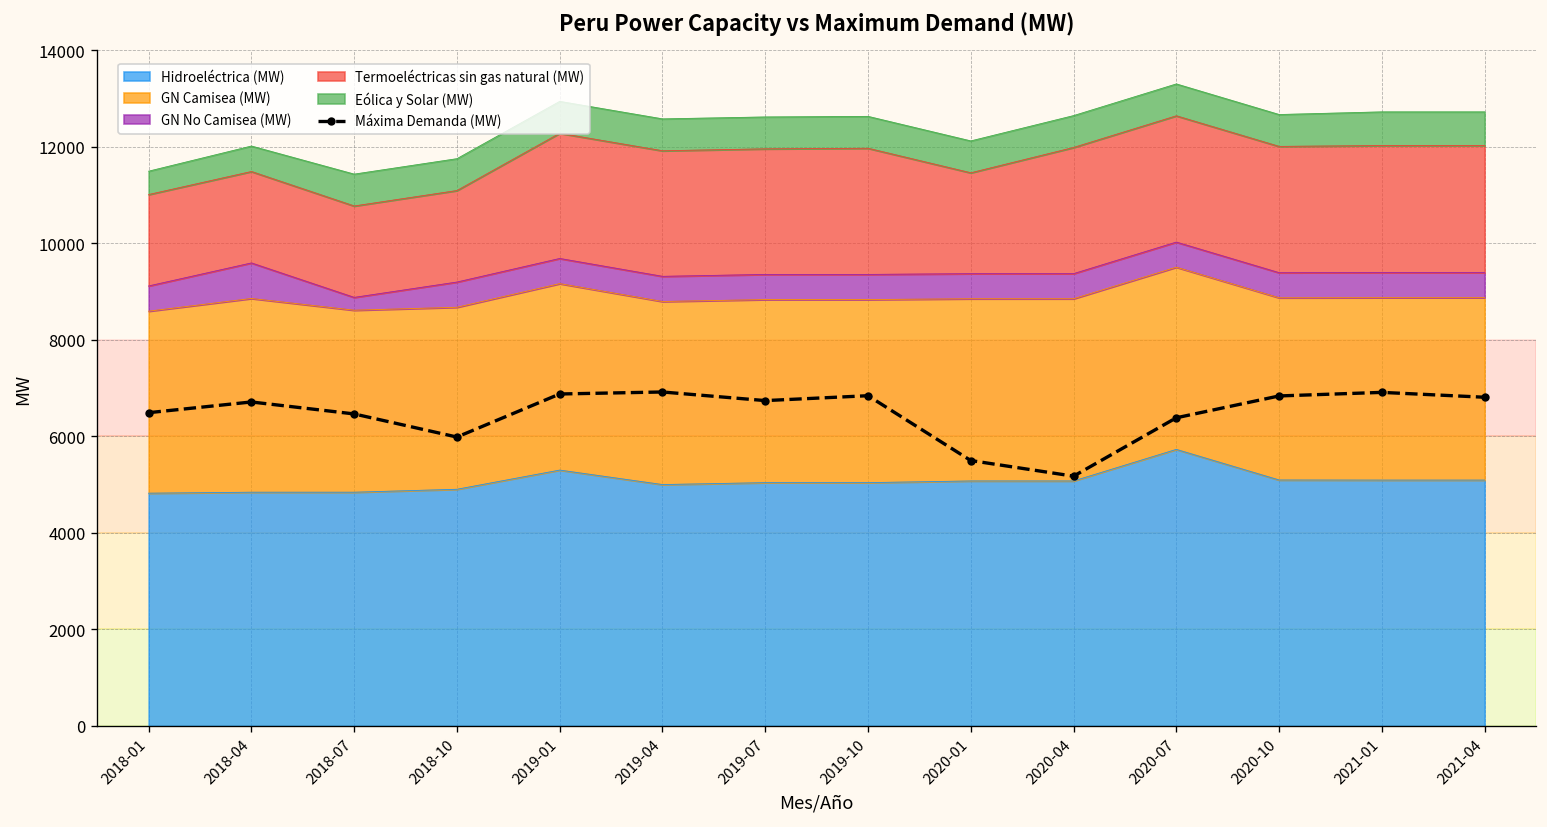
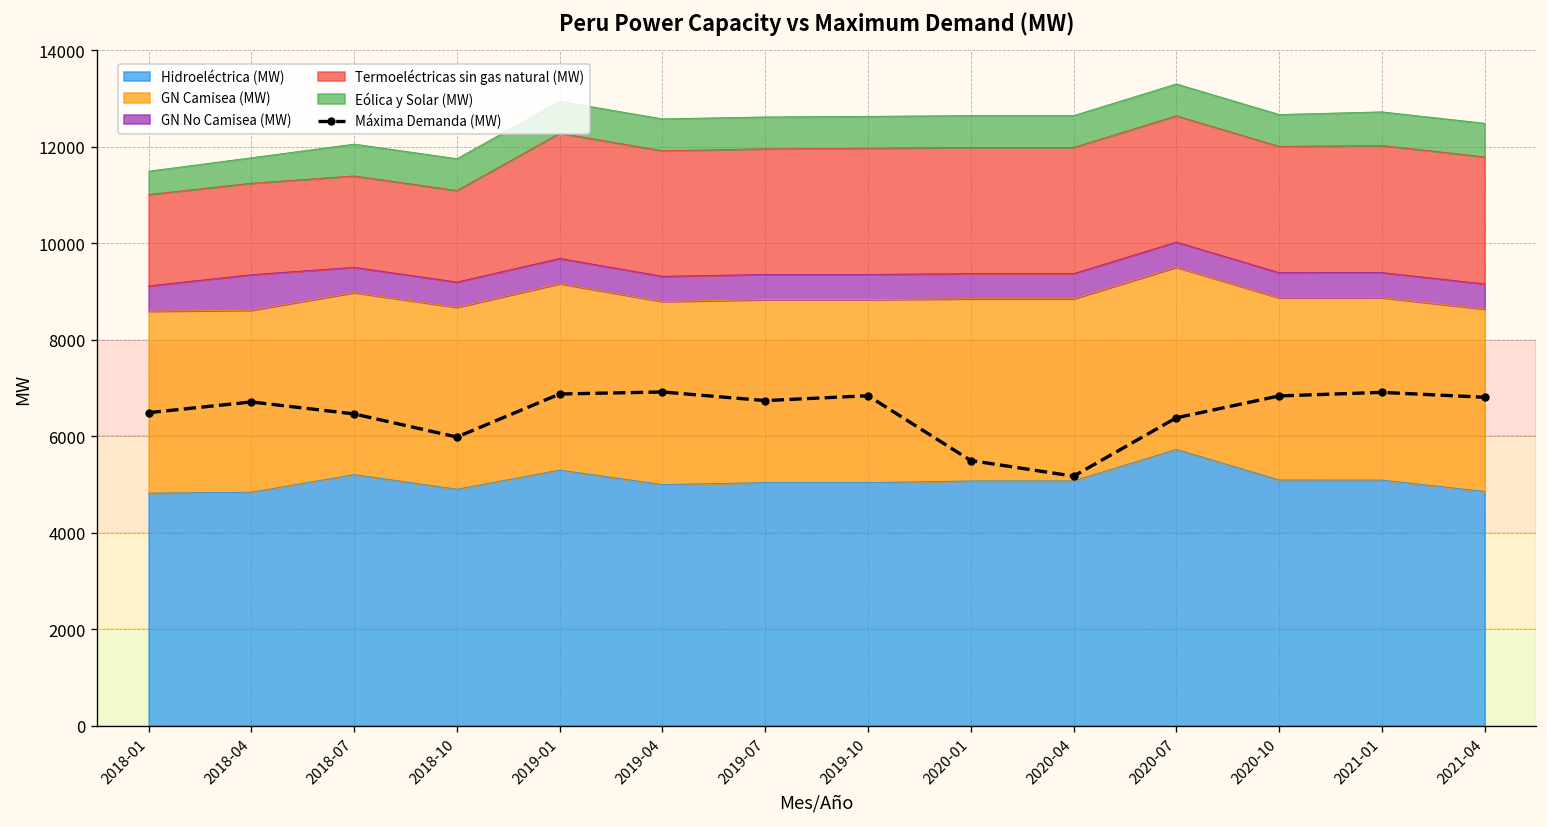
  {
    "Hidroeléctrica (MW)": {
      "2018-01": 4800,
      "2018-04": 4800,
-     "2018-07": 4800,
+     "2018-07": 5200,
      "2018-10": 4900,
      "2019-01": 5300,
      "2019-04": 5000,
      "2019-07": 5000,
      "2019-10": 5000,
      "2020-01": 5100,
      "2020-04": 5100,
      "2020-07": 5700,
      "2020-10": 5100,
      "2021-01": 5100,
-     "2021-04": 5100
+     "2021-04": 4900
    },
    "GN Camisea (MW)": {
      "2018-01": 3800,
-     "2018-04": 4000,
+     "2018-04": 3800,
      "2018-07": 3800,
      "2018-10": 3800,
      "2019-01": 3900,
      "2019-04": 3800,
      "2019-07": 3800,
      "2019-10": 3800,
      "2020-01": 3800,
      "2020-04": 3800,
      "2020-07": 3800,
      "2020-10": 3800,
      "2021-01": 3800,
      "2021-04": 3800
    },
    "GN No Camisea (MW)": {
      "2018-01": 500,
      "2018-04": 700,
-     "2018-07": 300,
+     "2018-07": 500,
      "2018-10": 500,
      "2019-01": 500,
      "2019-04": 500,
      "2019-07": 500,
      "2019-10": 500,
      "2020-01": 500,
      "2020-04": 500,
      "2020-07": 500,
      "2020-10": 500,
      "2021-01": 500,
      "2021-04": 500
    },
    "Termoeléctricas sin gas natural (MW)": {
      "2018-01": 1900,
      "2018-04": 1900,
      "2018-07": 1900,
      "2018-10": 1900,
      "2019-01": 2600,
      "2019-04": 2600,
      "2019-07": 2600,
      "2019-10": 2600,
-     "2020-01": 2100,
+     "2020-01": 2600,
      "2020-04": 2600,
      "2020-07": 2600,
      "2020-10": 2600,
      "2021-01": 2600,
      "2021-04": 2600
    },
    "Eólica y Solar (MW)": {
      "2018-01": 500,
      "2018-04": 500,
      "2018-07": 700,
      "2018-10": 700,
      "2019-04": 700,
      "2019-07": 700,
      "2019-10": 700,
      "2020-01": 700,
      "2020-04": 700,
      "2020-07": 700,
      "2020-10": 700,
      "2021-01": 700,
      "2021-04": 700
    },
    "Máxima Demanda (MW)": {
      "2018-01": 6500,
      "2018-04": 6700,
      "2018-07": 6500,
      "2018-10": 6000,
      "2019-01": 6900,
      "2019-04": 6900,
      "2019-07": 6700,
      "2019-10": 6800,
      "2020-01": 5500,
      "2020-04": 5200,
      "2020-07": 6400,
      "2020-10": 6800,
      "2021-01": 6900,
      "2021-04": 6800
    }
  }
